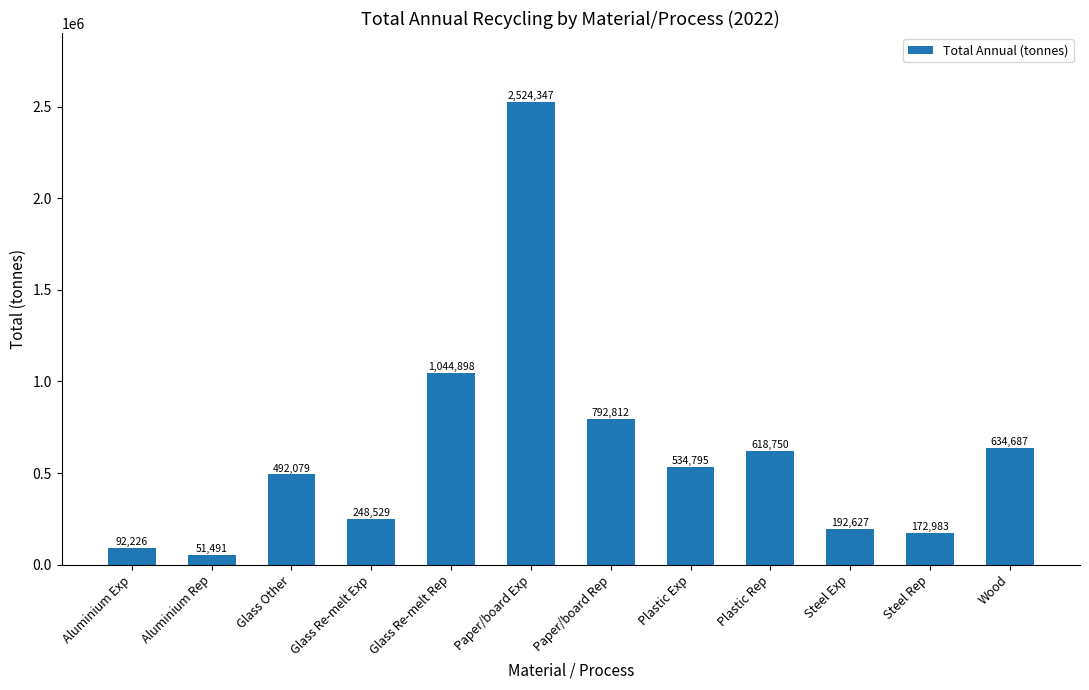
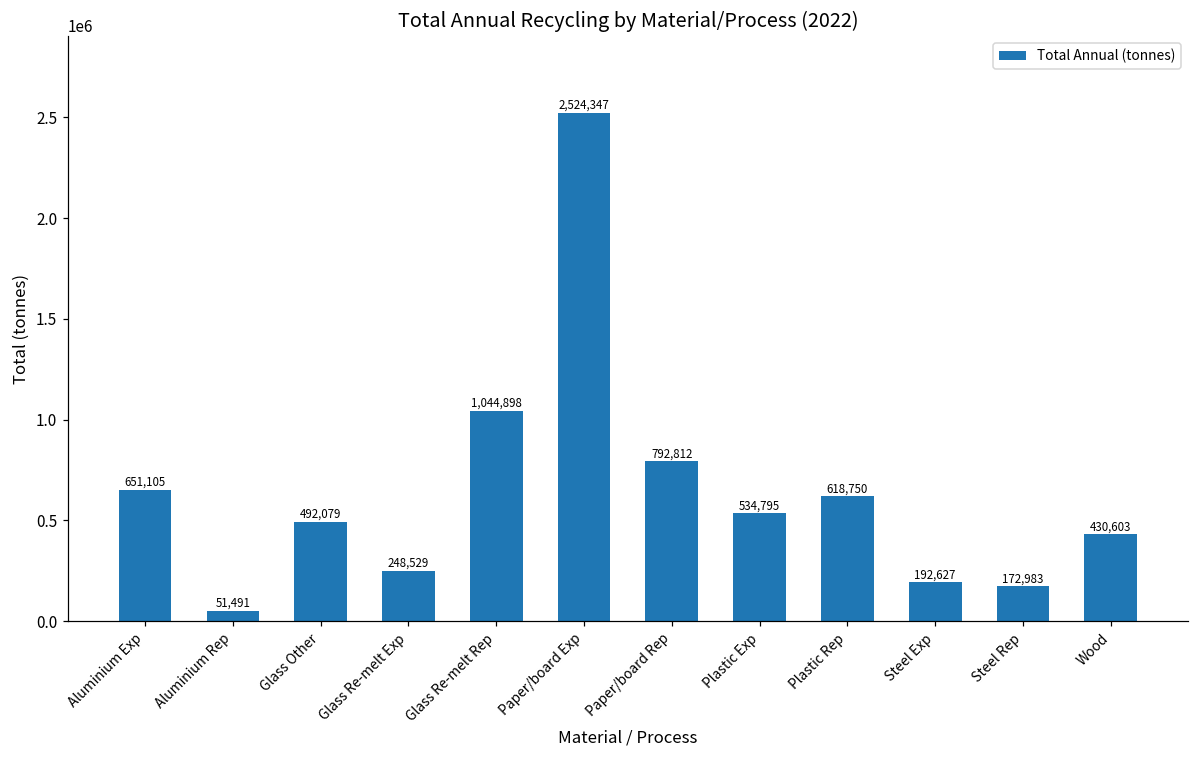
  {
-   "Aluminium Exp": "92,226",
+   "Aluminium Exp": "651,105",
    "Aluminium Rep": "51,491",
    "Glass Other": "492,079",
    "Glass Re-melt Exp": "248,529",
    "Glass Re-melt Rep": "1,044,898",
    "Paper/board Exp": "2,524,347",
    "Paper/board Rep": "792,812",
    "Plastic Exp": "534,795",
    "Plastic Rep": "618,750",
    "Steel Exp": "192,627",
    "Steel Rep": "172,983",
-   "Wood": "634,687"
+   "Wood": "430,603"
  }
